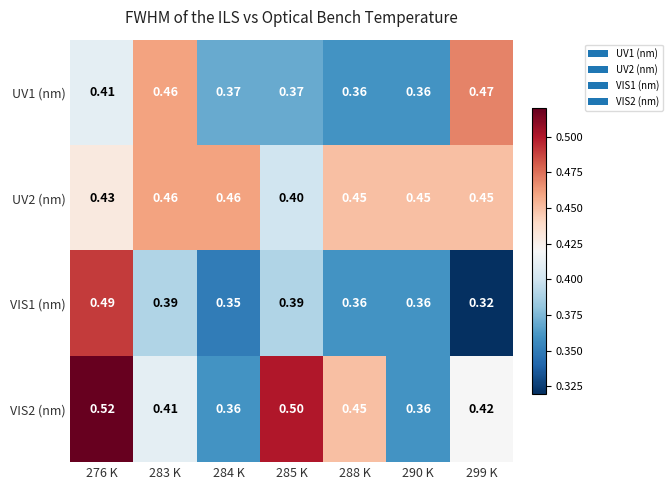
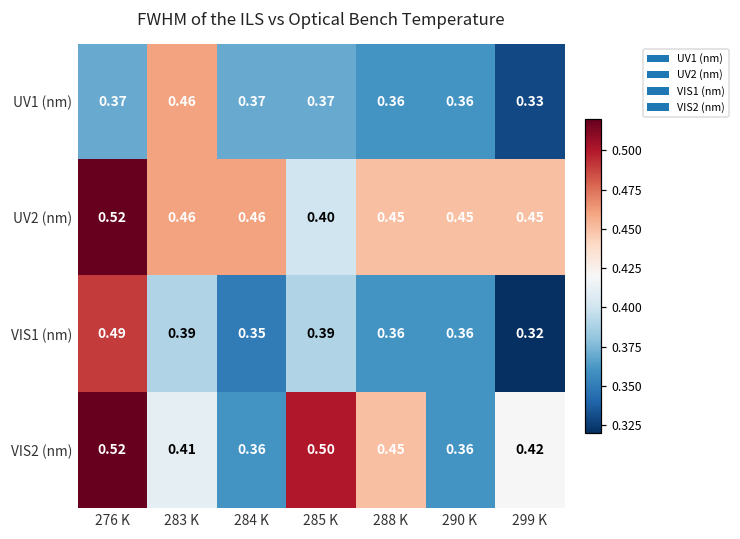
  {
    "UV1 (nm)": {
-     "276 K": 0.41,
+     "276 K": 0.37,
      "283 K": 0.46,
      "284 K": 0.37,
      "285 K": 0.37,
      "288 K": 0.36,
      "290 K": 0.36,
-     "299 K": 0.47
+     "299 K": 0.33
    },
    "UV2 (nm)": {
-     "276 K": 0.43,
+     "276 K": 0.52,
      "283 K": 0.46,
      "284 K": 0.46,
      "285 K": 0.40,
      "288 K": 0.45,
      "290 K": 0.45,
      "299 K": 0.45
    },
    "VIS1 (nm)": {
      "276 K": 0.49,
      "283 K": 0.39,
      "284 K": 0.35,
      "285 K": 0.39,
      "288 K": 0.36,
      "290 K": 0.36,
      "299 K": 0.32
    },
    "VIS2 (nm)": {
      "276 K": 0.52,
      "283 K": 0.41,
      "284 K": 0.36,
      "285 K": 0.50,
      "288 K": 0.45,
      "290 K": 0.36,
      "299 K": 0.42
    }
  }
